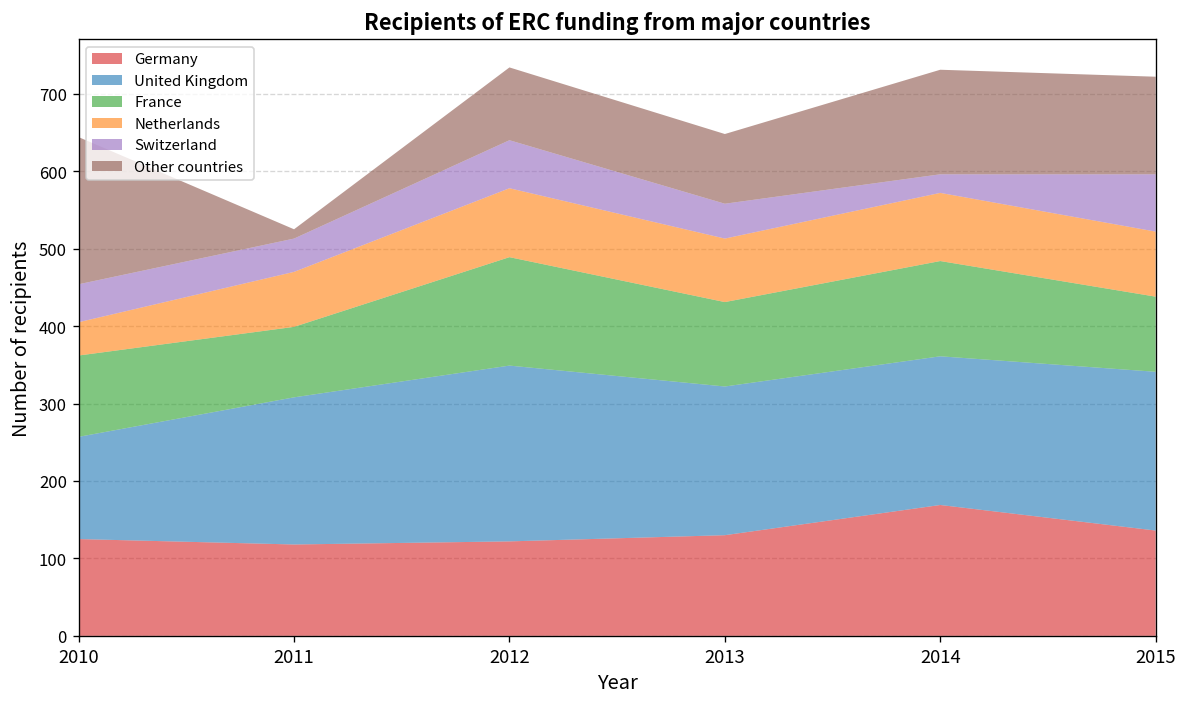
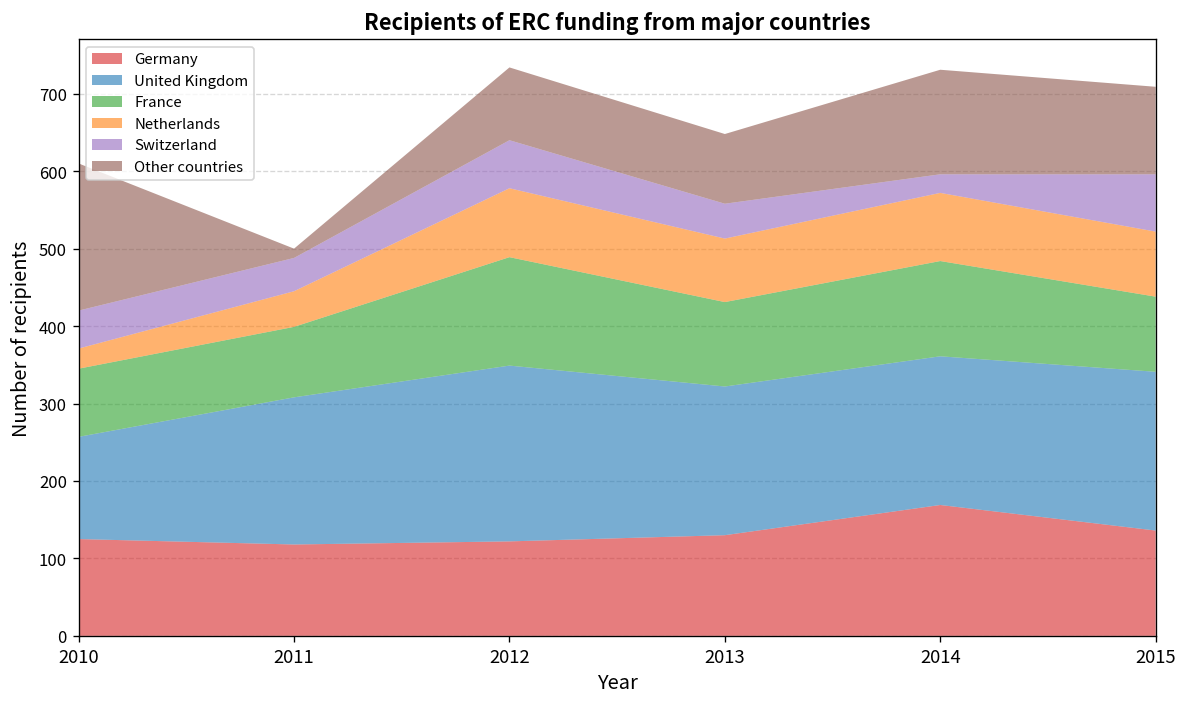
  {
    "Germany": {
      "2010": 130,
      "2011": 120,
      "2012": 120,
      "2013": 130,
      "2014": 170,
      "2015": 140
    },
    "United Kingdom": {
      "2010": 130,
      "2011": 190,
      "2012": 230,
      "2013": 190,
      "2014": 190,
      "2015": 210
    },
    "France": {
-     "2010": 110,
+     "2010": 90,
      "2011": 90,
      "2012": 140,
      "2013": 110,
      "2014": 120,
      "2015": 100
    },
    "Netherlands": {
-     "2010": 40,
-     "2011": 70,
+     "2010": 30,
+     "2011": 50,
      "2012": 90,
      "2013": 80,
      "2014": 90,
      "2015": 80
    },
    "Switzerland": {
      "2010": 50,
      "2011": 40,
      "2012": 60,
      "2013": 50,
      "2014": 20,
      "2015": 70
    },
    "Other countries": {
      "2010": 190,
      "2011": 10,
      "2012": 90,
      "2013": 90,
      "2014": 140,
-     "2015": 130
+     "2015": 110
    }
  }
